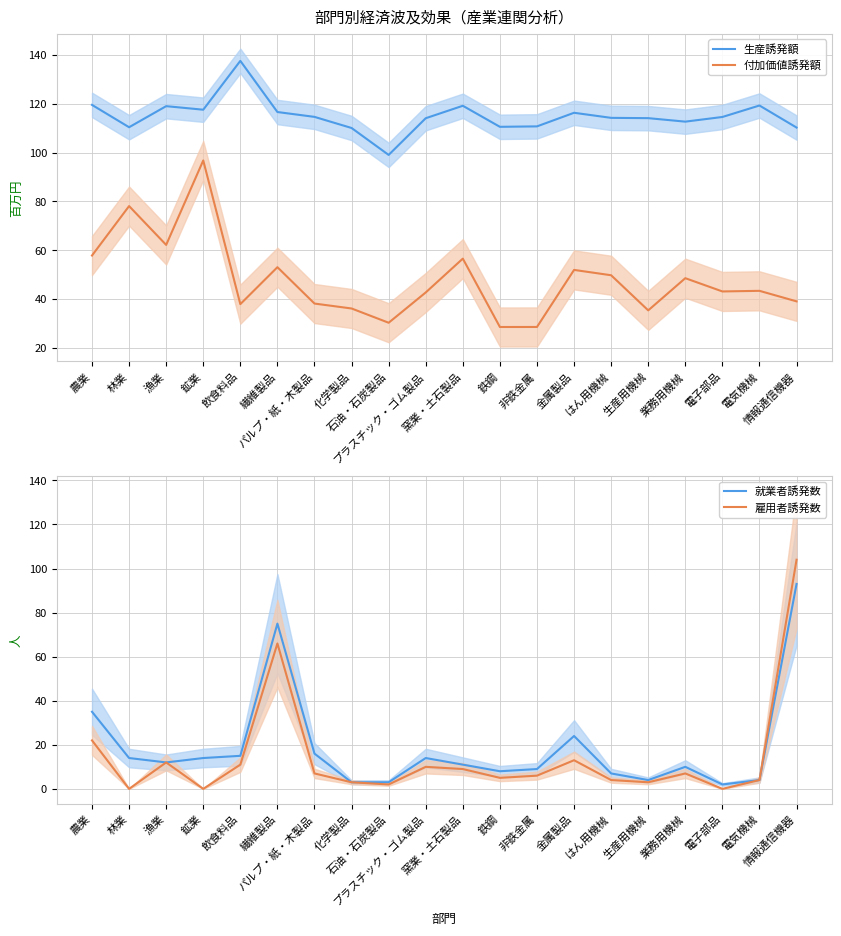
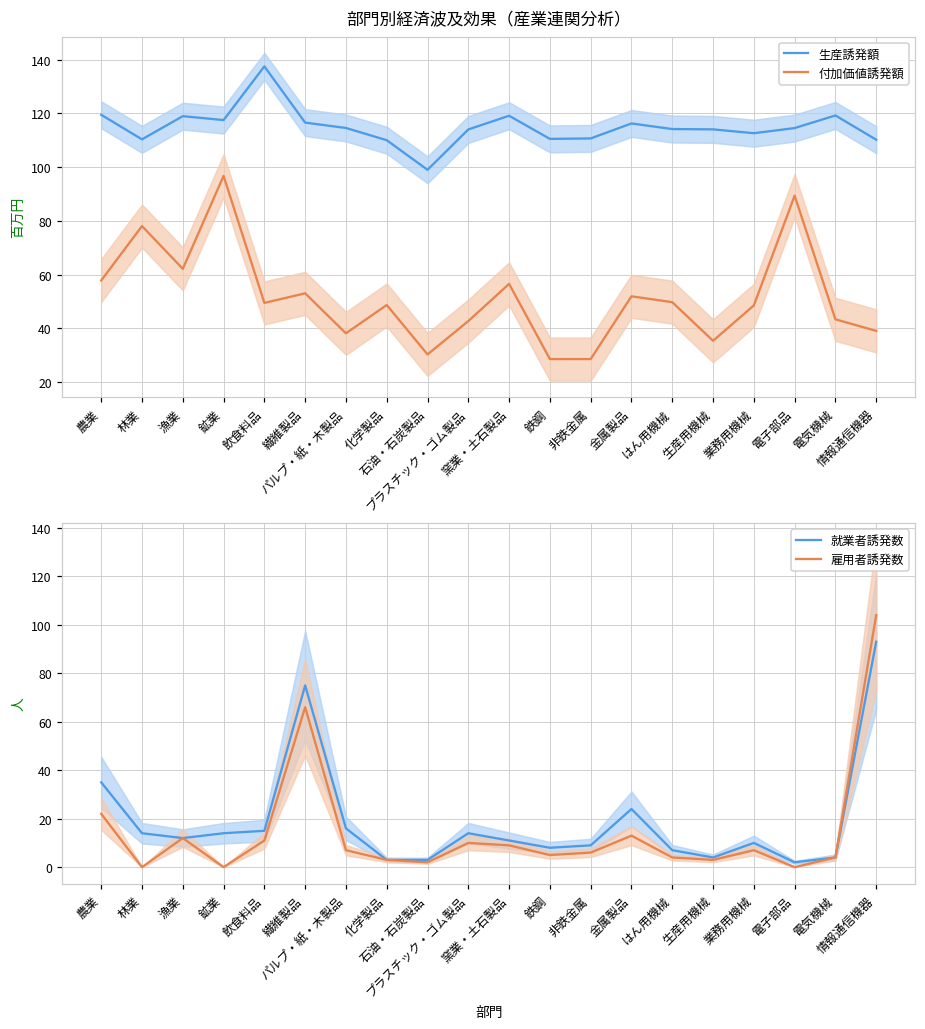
  {
    "部門別経済波及効果（産業連関分析）": {
      "生産誘発額": {
        "農業": 120,
        "林業": 110,
        "漁業": 119,
        "鉱業": 118,
        "飲食料品": 138,
        "繊維製品": 117,
        "パルプ・紙・木製品": 115,
        "化学製品": 110,
        "石油・石炭製品": 99,
        "プラスチック・ゴム製品": 114,
        "窯業・土石製品": 119,
        "鉄鋼": 111,
        "非鉄金属": 111,
        "金属製品": 116,
        "はん用機械": 114,
        "生産用機械": 114,
        "業務用機械": 113,
        "電子部品": 115,
        "電気機械": 119,
        "情報通信機器": 110
      },
      "付加価値誘発額": {
        "農業": 58,
        "林業": 78,
        "漁業": 62,
        "鉱業": 97,
-       "飲食料品": 38,
+       "飲食料品": 49,
        "繊維製品": 53,
        "パルプ・紙・木製品": 38,
-       "化学製品": 36,
+       "化学製品": 49,
        "石油・石炭製品": 30,
        "プラスチック・ゴム製品": 43,
        "窯業・土石製品": 57,
        "鉄鋼": 29,
        "非鉄金属": 29,
        "金属製品": 52,
        "はん用機械": 50,
        "生産用機械": 35,
        "業務用機械": 49,
-       "電子部品": 43,
+       "電子部品": 89,
        "電気機械": 43,
        "情報通信機器": 39
      }
    }
  }
